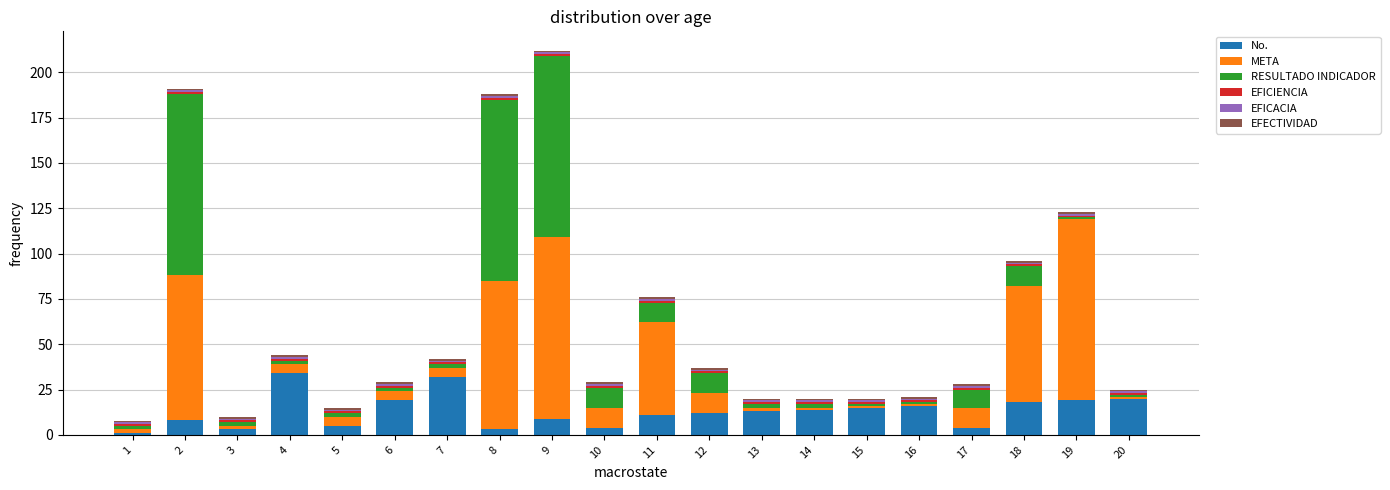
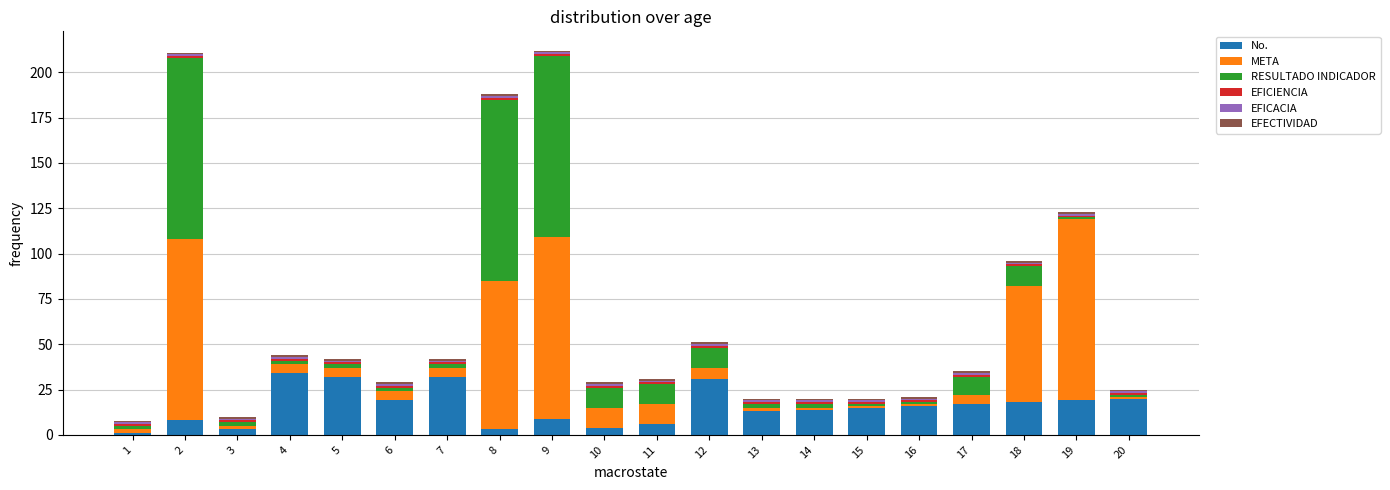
  {
    "No.": {
      "2": 8,
      "3": 3,
      "4": 34,
-     "5": 5,
+     "5": 32,
      "6": 19,
      "7": 32,
      "8": 3,
      "9": 9,
      "10": 4,
-     "11": 11,
-     "12": 12,
+     "11": 6,
+     "12": 31,
      "13": 13,
      "14": 14,
      "15": 15,
      "16": 16,
-     "17": 4,
+     "17": 17,
      "18": 18,
      "19": 19,
      "20": 20
    },
    "META": {
      "1": 2,
-     "2": 80,
+     "2": 100,
      "3": 2,
      "4": 5,
      "5": 5,
      "6": 5,
      "7": 5,
      "8": 82,
      "9": 100,
      "10": 11,
-     "11": 51,
-     "12": 11,
+     "11": 11,
+     "12": 6,
      "13": 2,
-     "17": 11,
+     "17": 5,
      "18": 64,
      "19": 100
    },
    "RESULTADO INDICADOR": {
      "1": 2,
      "2": 100,
      "3": 2,
      "4": 2,
      "5": 2,
      "6": 2,
      "7": 2,
      "8": 100,
      "9": 100,
      "10": 11,
      "11": 11,
      "12": 11,
      "13": 2,
      "14": 2,
      "17": 10,
      "18": 11
    }
  }
